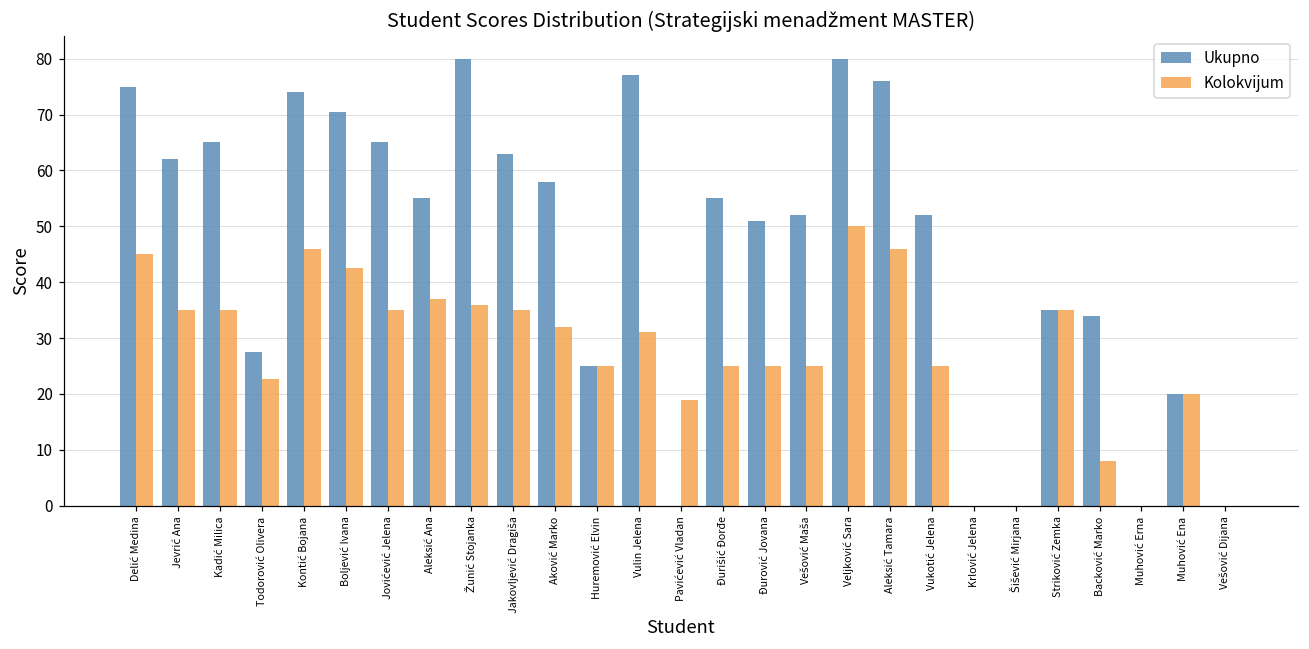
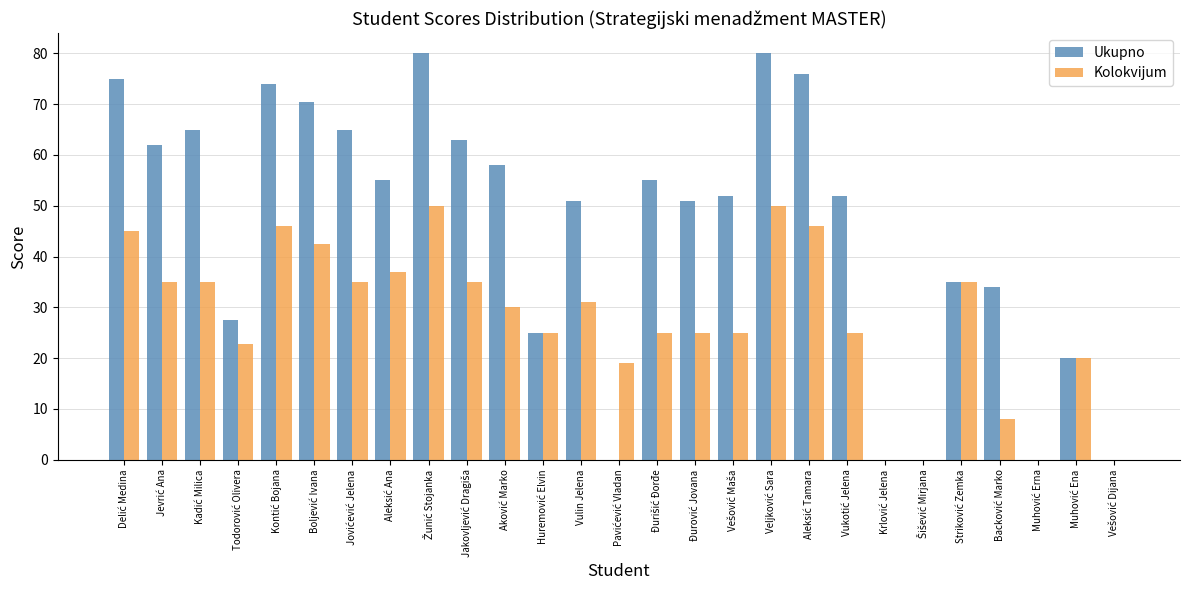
  {
    "Ukupno": {
      "Delić Medina": 75,
      "Jevrić Ana": 62,
      "Kadić Milica": 65,
      "Todorović Olivera": 28,
      "Kontić Bojana": 74,
      "Boljević Ivana": 71,
      "Jovićević Jelena": 65,
      "Aleksić Ana": 55,
      "Žunić Stojanka": 80,
      "Jakovljević Dragiša": 63,
      "Aković Marko": 58,
      "Huremović Elvin": 25,
-     "Vulin Jelena": 77,
+     "Vulin Jelena": 51,
      "Pavićević Vladan": 0,
      "Đurišić Đorđe": 55,
      "Đurović Jovana": 51,
      "Vešović Maša": 52,
      "Veljković Sara": 80,
      "Aleksić Tamara": 76,
      "Vukotić Jelena": 52,
      "Krlović Jelena": 0,
      "Šišević Mirjana": 0,
      "Striković Zemka": 35,
      "Backović Marko": 34,
      "Muhović Erna": 0,
      "Muhović Ena": 20,
      "Vešović Dijana": 0
    },
    "Kolokvijum": {
      "Delić Medina": 45,
      "Jevrić Ana": 35,
      "Kadić Milica": 35,
      "Todorović Olivera": 23,
      "Kontić Bojana": 46,
      "Boljević Ivana": 43,
      "Jovićević Jelena": 35,
      "Aleksić Ana": 37,
-     "Žunić Stojanka": 36,
+     "Žunić Stojanka": 50,
      "Jakovljević Dragiša": 35,
-     "Aković Marko": 32,
+     "Aković Marko": 30,
      "Huremović Elvin": 25,
      "Vulin Jelena": 31,
      "Pavićević Vladan": 19,
      "Đurišić Đorđe": 25,
      "Đurović Jovana": 25,
      "Vešović Maša": 25,
      "Veljković Sara": 50,
      "Aleksić Tamara": 46,
      "Vukotić Jelena": 25,
      "Krlović Jelena": 0,
      "Šišević Mirjana": 0,
      "Striković Zemka": 35,
      "Backović Marko": 8,
      "Muhović Erna": 0,
      "Muhović Ena": 20,
      "Vešović Dijana": 0
    }
  }
